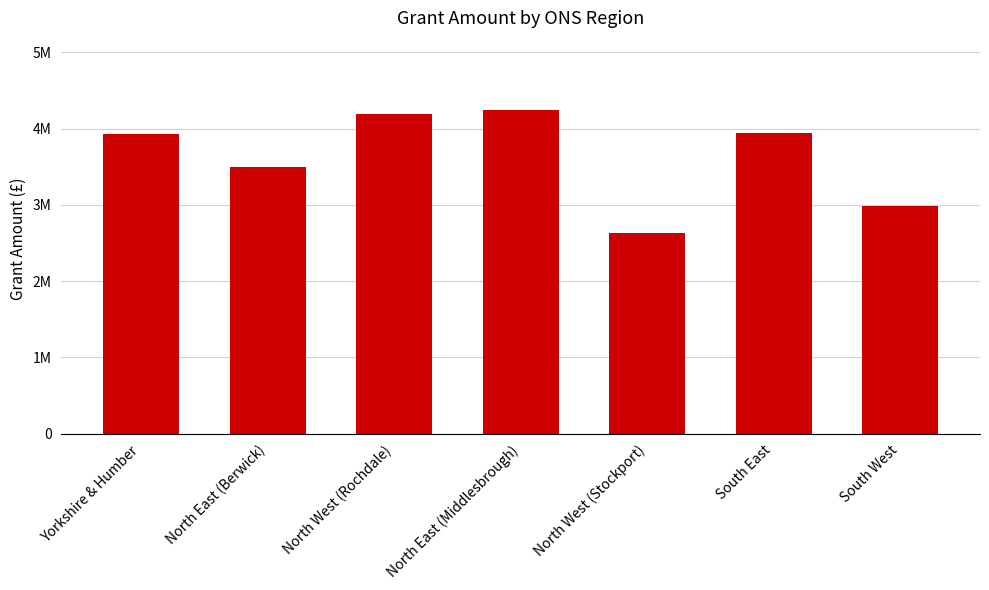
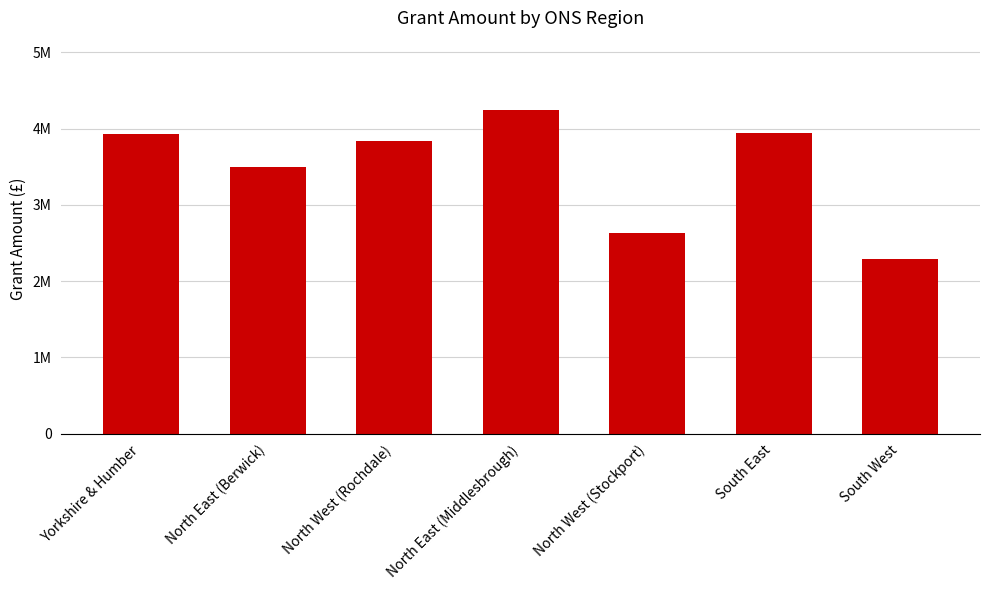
  {
    "Yorkshire & Humber": 3900000,
    "North East (Berwick)": 3500000,
-   "North West (Rochdale)": 4200000,
+   "North West (Rochdale)": 3800000,
    "North East (Middlesbrough)": 4300000,
    "North West (Stockport)": 2600000,
    "South East": 3900000,
-   "South West": 3000000
+   "South West": 2300000
  }
